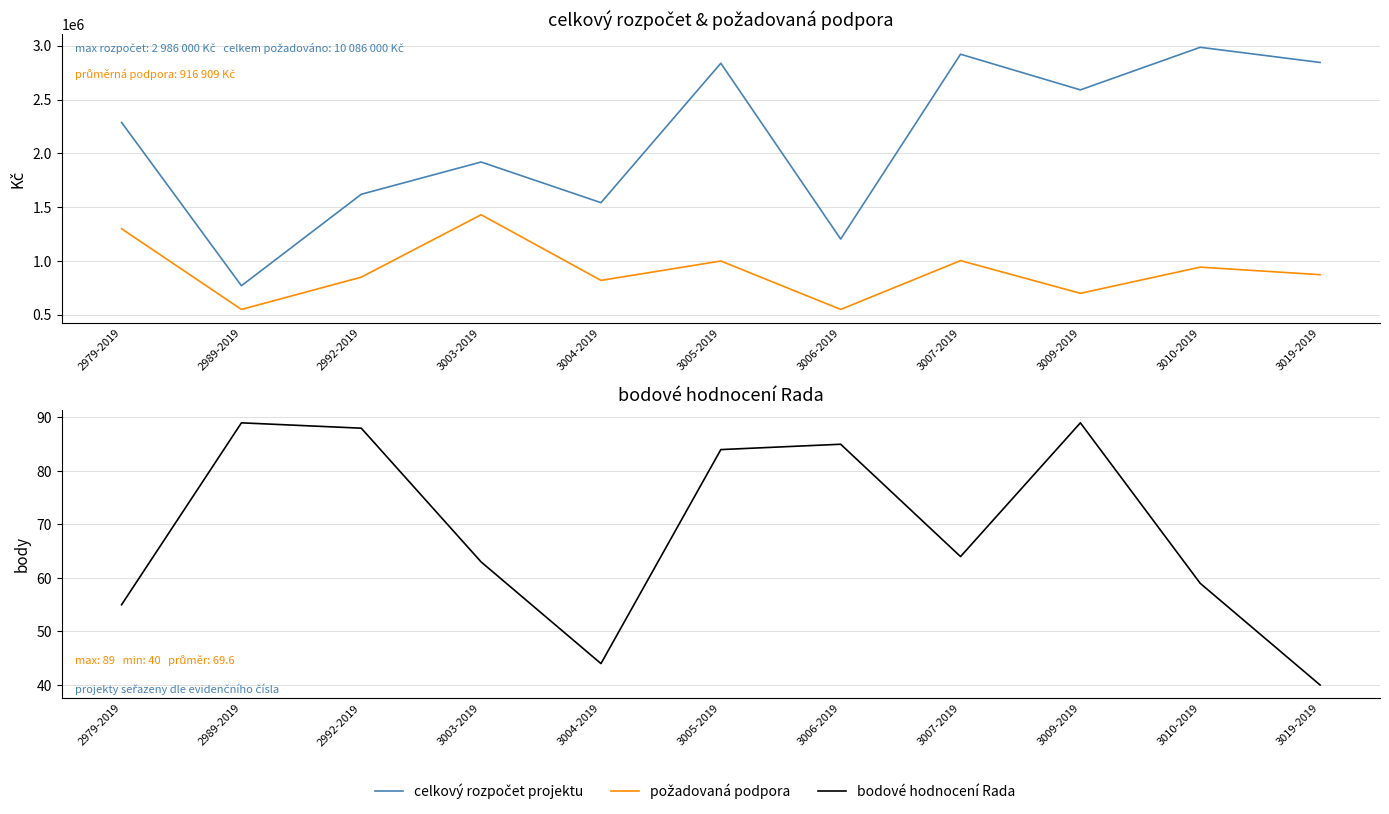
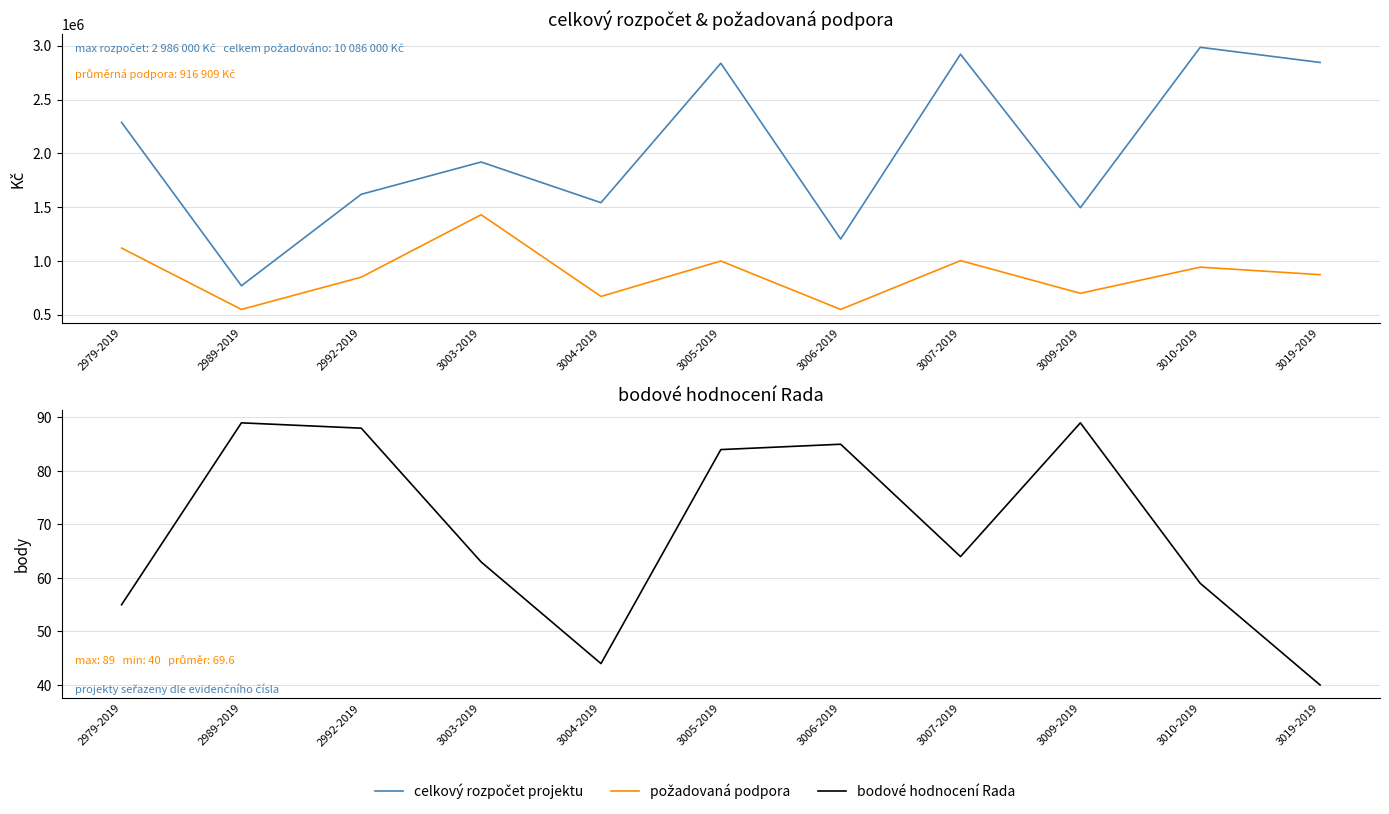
  {
    "celkový rozpočet & požadovaná podpora": {
      "celkový rozpočet projektu": {
        "2979-2019": 2290000,
        "2989-2019": 770000,
        "2992-2019": 1620000,
        "3003-2019": 1920000,
        "3004-2019": 1540000,
        "3005-2019": 2840000,
        "3006-2019": 1200000,
        "3007-2019": 2920000,
-       "3009-2019": 2590000,
+       "3009-2019": 1500000,
        "3010-2019": 2990000,
        "3019-2019": 2850000
      },
      "požadovaná podpora": {
-       "2979-2019": 1300000,
+       "2979-2019": 1120000,
        "2989-2019": 550000,
        "2992-2019": 850000,
        "3003-2019": 1430000,
-       "3004-2019": 820000,
+       "3004-2019": 670000,
        "3005-2019": 1000000,
        "3006-2019": 550000,
        "3007-2019": 1000000,
        "3009-2019": 700000,
        "3010-2019": 940000,
        "3019-2019": 870000
      }
    },
    "bodové hodnocení Rada": {
      "2979-2019": 55,
      "2989-2019": 89,
      "2992-2019": 88,
      "3003-2019": 63,
      "3004-2019": 44,
      "3005-2019": 84,
      "3006-2019": 85,
      "3007-2019": 64,
      "3009-2019": 89,
      "3010-2019": 59,
      "3019-2019": 40
    }
  }
